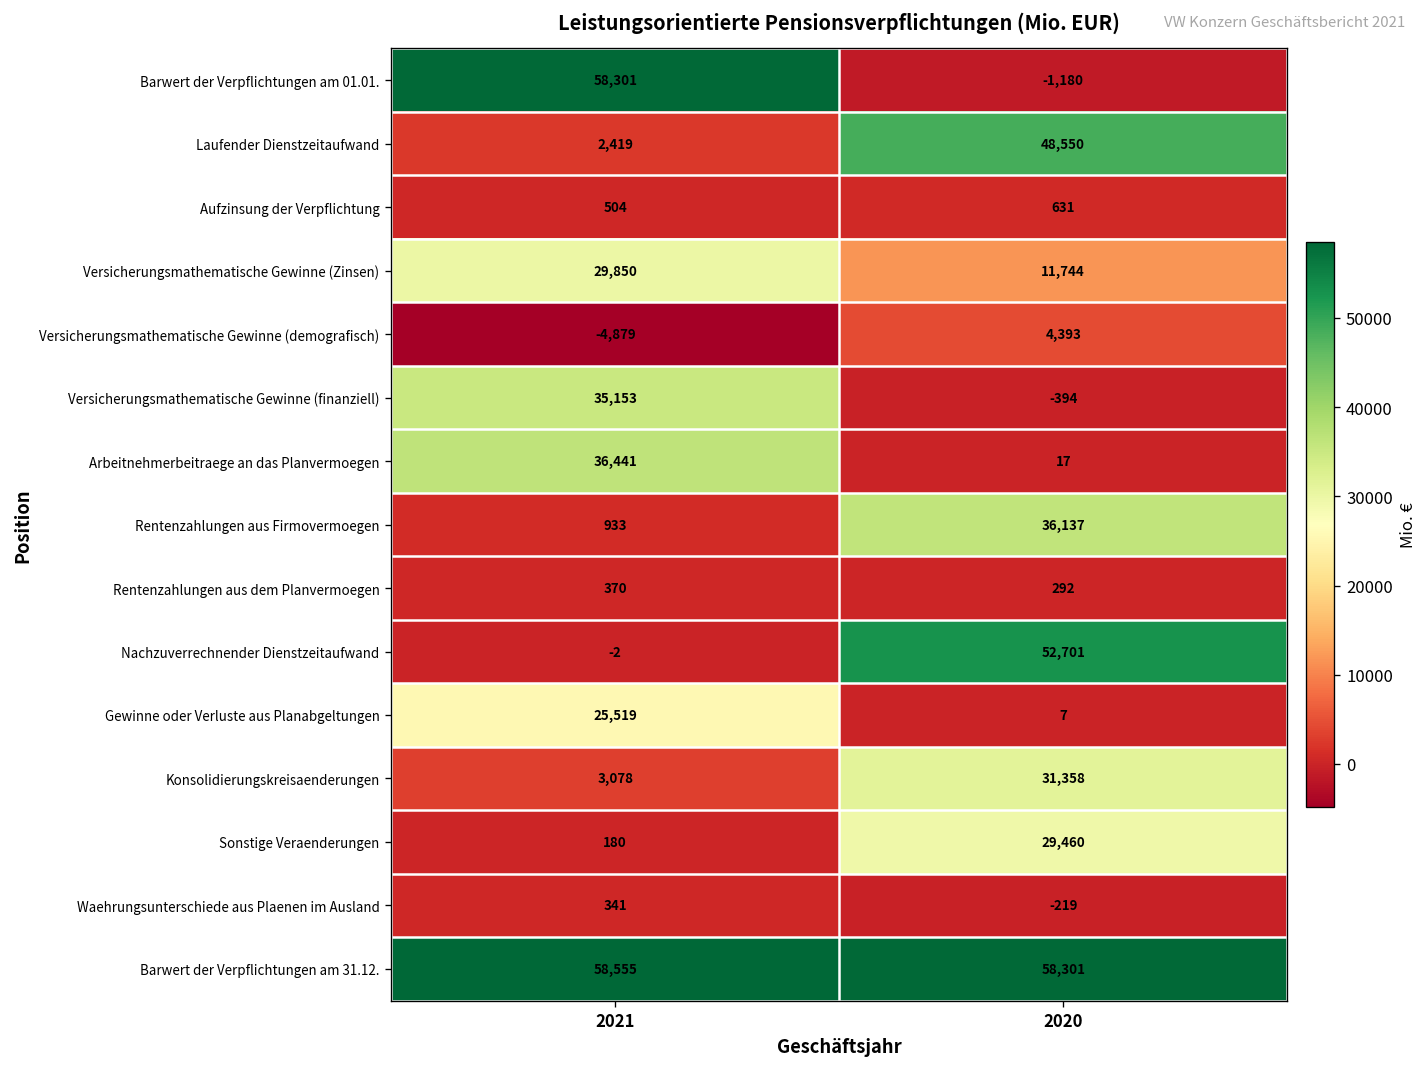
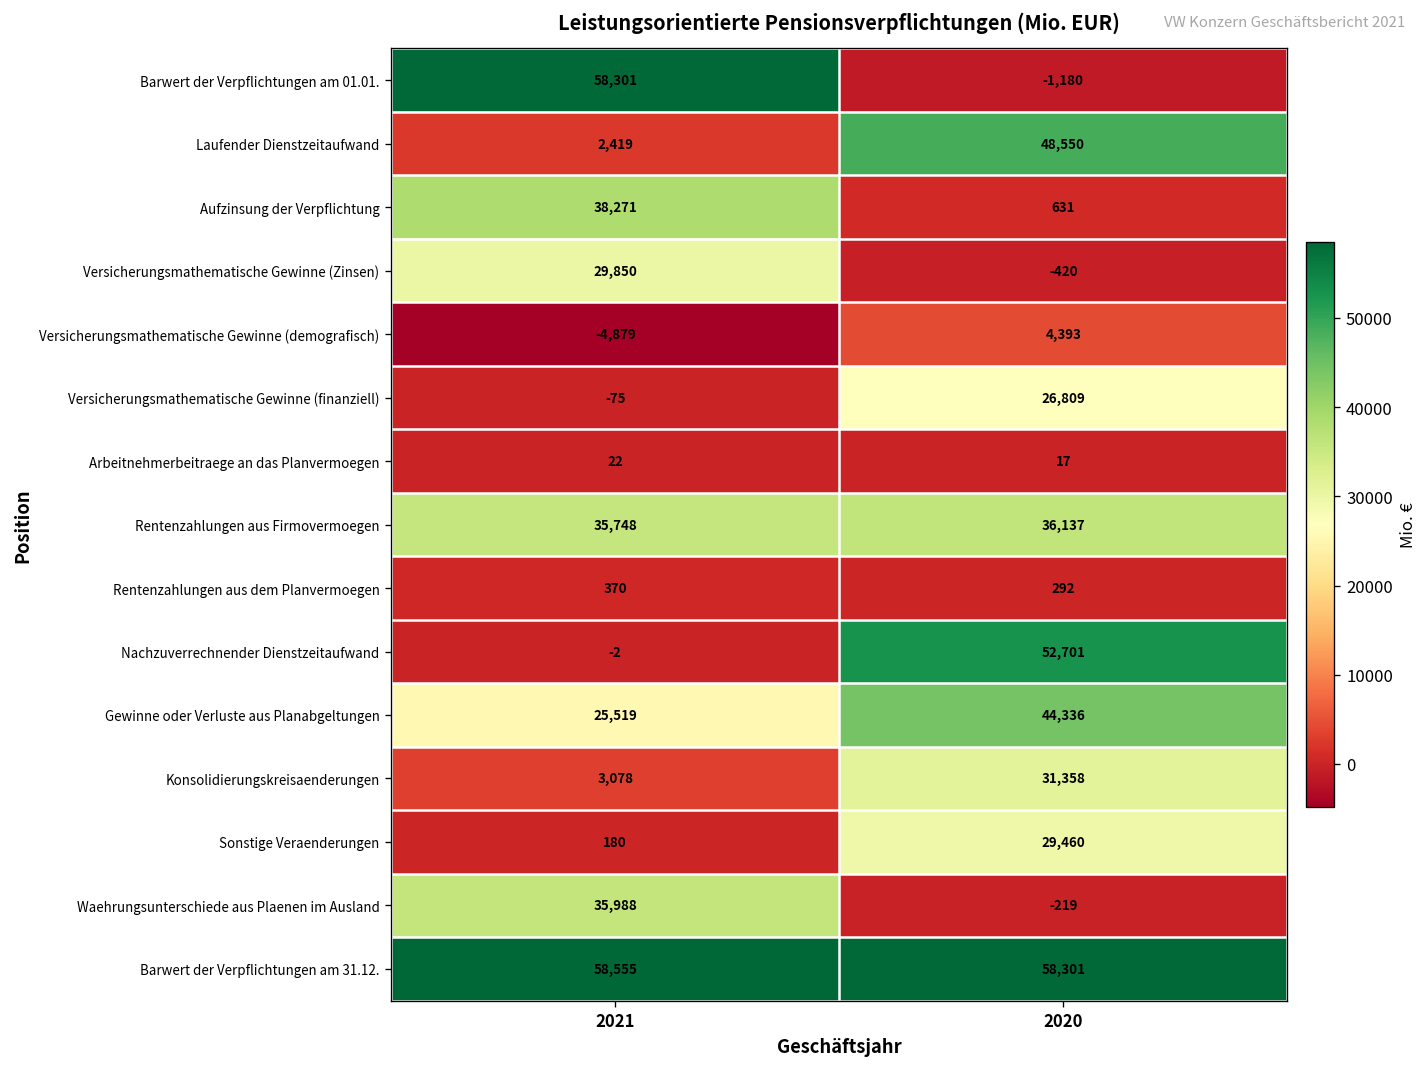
  {
    "Barwert der Verpflichtungen am 01.01.": {
      "2021": "58,301",
      "2020": "-1,180"
    },
    "Laufender Dienstzeitaufwand": {
      "2021": "2,419",
      "2020": "48,550"
    },
    "Aufzinsung der Verpflichtung": {
-     "2021": "504",
+     "2021": "38,271",
      "2020": "631"
    },
    "Versicherungsmathematische Gewinne (Zinsen)": {
      "2021": "29,850",
-     "2020": "11,744"
+     "2020": "-420"
    },
    "Versicherungsmathematische Gewinne (demografisch)": {
      "2021": "-4,879",
      "2020": "4,393"
    },
    "Versicherungsmathematische Gewinne (finanziell)": {
-     "2021": "35,153",
-     "2020": "-394"
+     "2021": "-75",
+     "2020": "26,809"
    },
    "Arbeitnehmerbeitraege an das Planvermoegen": {
-     "2021": "36,441",
+     "2021": "22",
      "2020": "17"
    },
    "Rentenzahlungen aus Firmovermoegen": {
-     "2021": "933",
+     "2021": "35,748",
      "2020": "36,137"
    },
    "Rentenzahlungen aus dem Planvermoegen": {
      "2021": "370",
      "2020": "292"
    },
    "Nachzuverrechnender Dienstzeitaufwand": {
      "2021": "-2",
      "2020": "52,701"
    },
    "Gewinne oder Verluste aus Planabgeltungen": {
      "2021": "25,519",
-     "2020": "7"
+     "2020": "44,336"
    },
    "Konsolidierungskreisaenderungen": {
      "2021": "3,078",
      "2020": "31,358"
    },
    "Sonstige Veraenderungen": {
      "2021": "180",
      "2020": "29,460"
    },
    "Waehrungsunterschiede aus Plaenen im Ausland": {
-     "2021": "341",
+     "2021": "35,988",
      "2020": "-219"
    },
    "Barwert der Verpflichtungen am 31.12.": {
      "2021": "58,555",
      "2020": "58,301"
    }
  }
